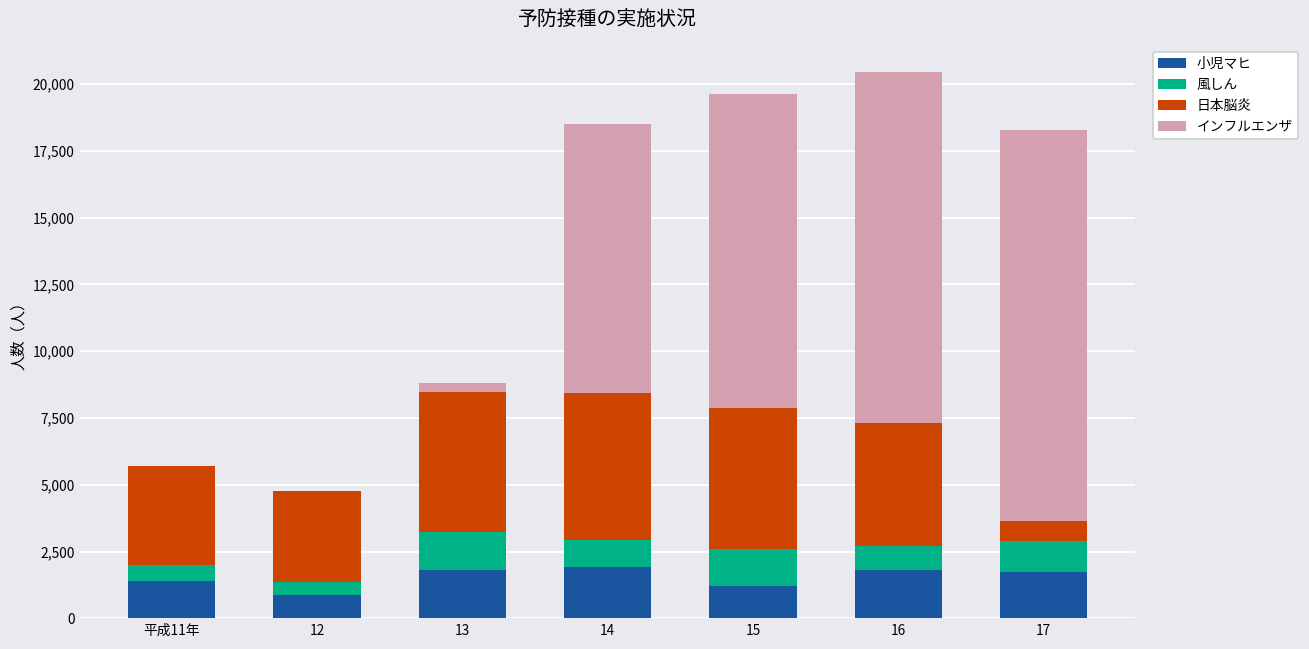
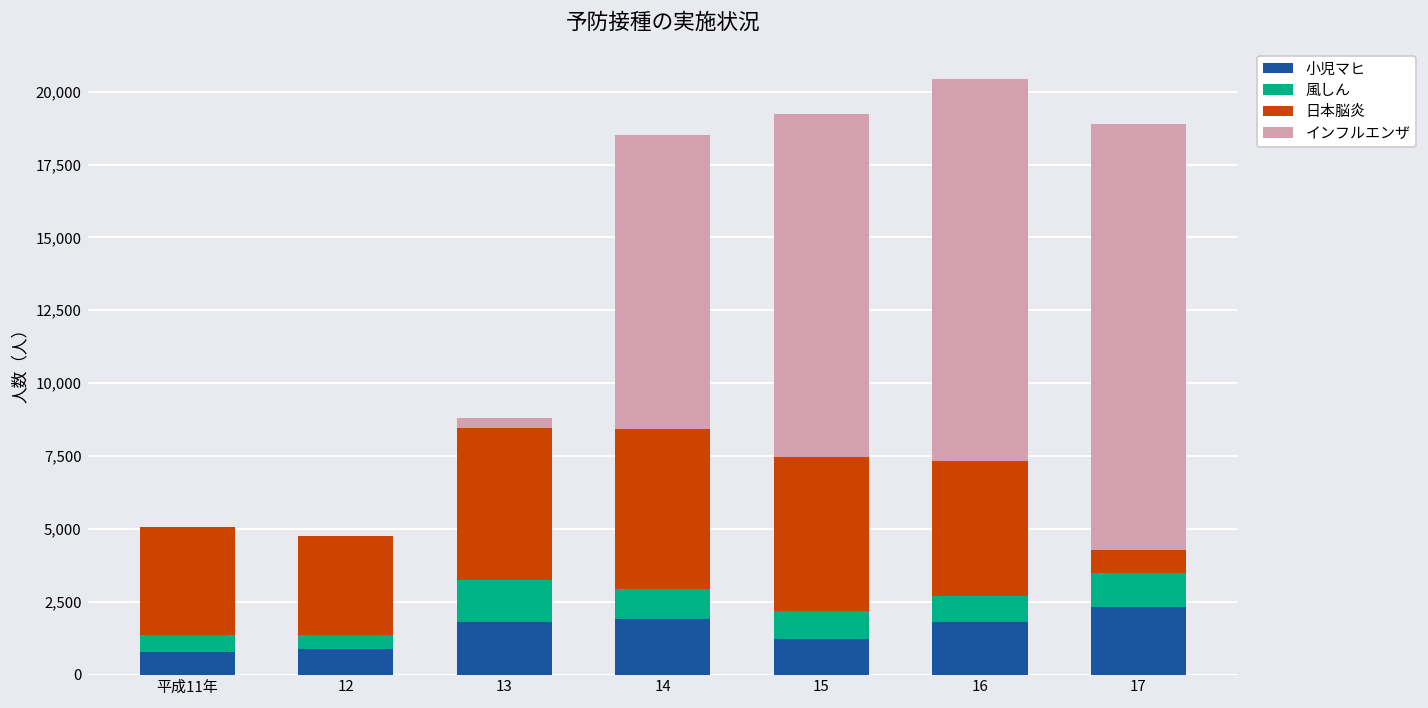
  {
    "小児マヒ": {
-     "平成11年": "1,400",
+     "平成11年": "800",
      "12": "900",
      "13": "1,800",
      "14": "1,900",
      "15": "1,200",
      "16": "1,800",
-     "17": "1,700"
+     "17": "2,300"
    },
    "風しん": {
      "平成11年": "600",
      "12": "500",
      "13": "1,400",
      "14": "1,000",
-     "15": "1,400",
+     "15": "1,000",
      "16": "900",
      "17": "1,100"
    },
    "日本脳炎": {
      "平成11年": "3,700",
      "12": "3,400",
      "13": "5,200",
      "14": "5,500",
      "15": "5,300",
      "16": "4,600",
      "17": "800"
    },
    "インフルエンザ": {
      "平成11年": "0",
      "12": "0",
      "13": "300",
      "14": "10,100",
      "15": "11,800",
      "16": "13,100",
      "17": "14,600"
    }
  }
